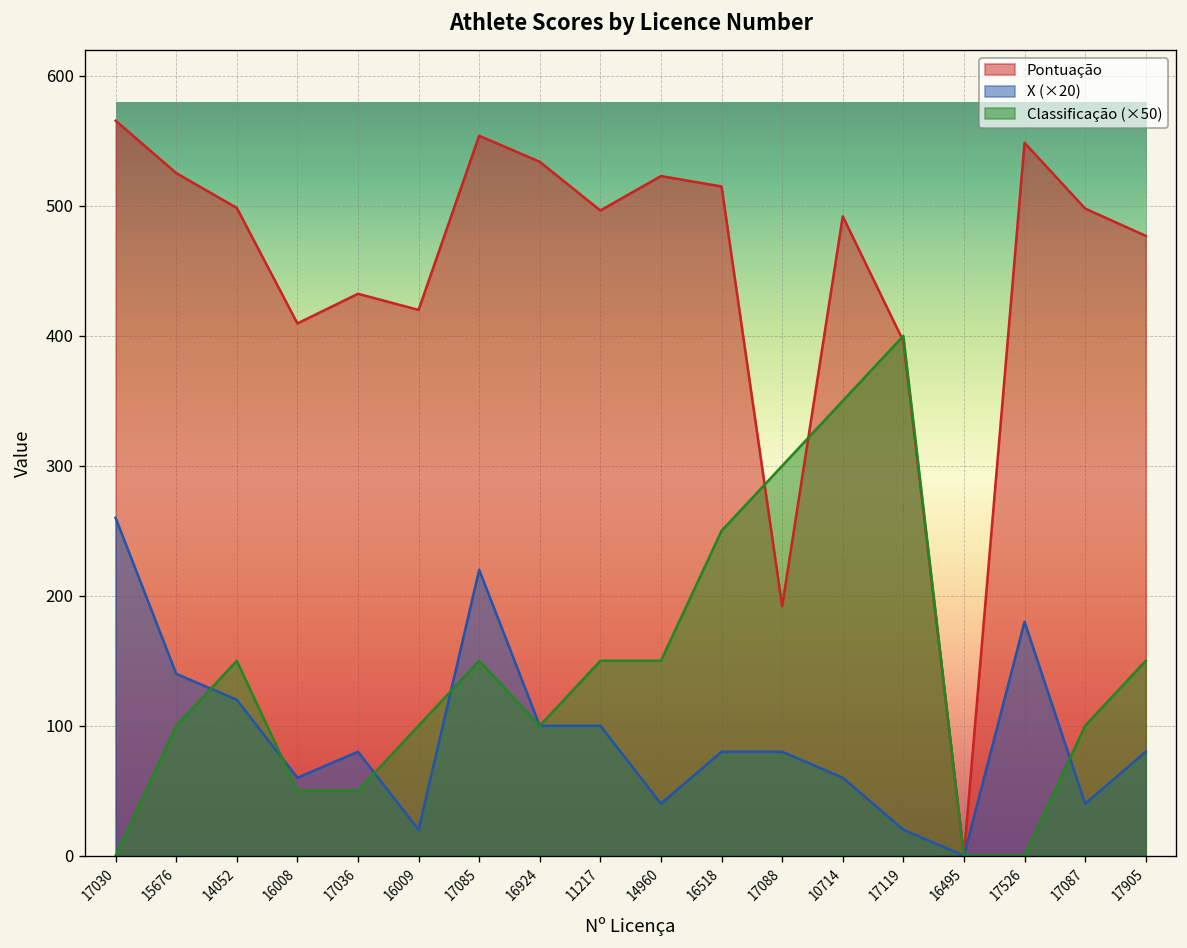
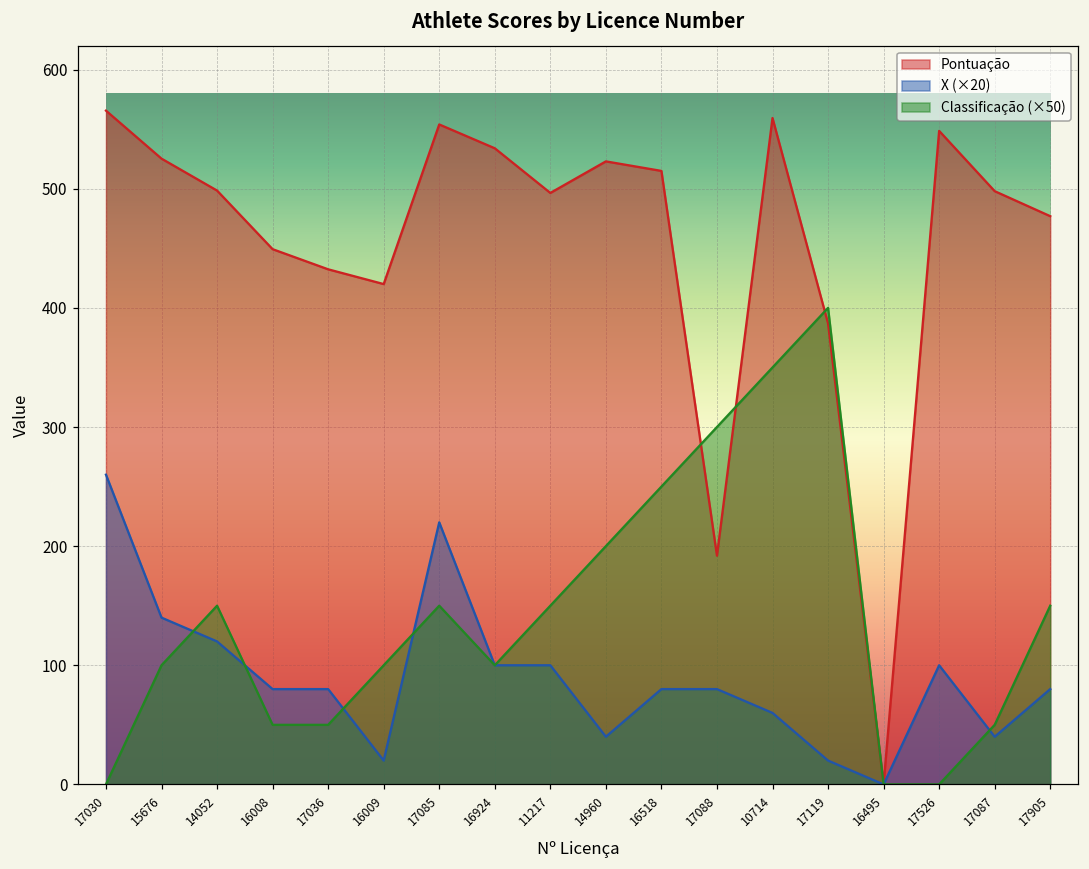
  {
    "Pontuação": {
      "17030": 566,
      "15676": 525,
      "14052": 499,
-     "16008": 410,
+     "16008": 449,
      "17036": 432,
      "16009": 420,
      "17085": 554,
      "16924": 534,
      "11217": 497,
      "14960": 523,
      "16518": 515,
      "17088": 192,
-     "10714": 492,
-     "17119": 396,
+     "10714": 559,
+     "17119": 387,
      "17526": 549,
      "17087": 498,
      "17905": 477
    },
    "X (×20)": {
      "17030": 260,
      "15676": 140,
      "14052": 120,
-     "16008": 60,
+     "16008": 80,
      "17036": 80,
      "16009": 20,
      "17085": 220,
      "11217": 100,
      "14960": 40,
      "16518": 80,
      "17088": 80,
      "10714": 60,
      "17119": 20,
-     "17526": 180,
+     "17526": 100,
      "17087": 40,
      "17905": 80
    },
    "Classificação (×50)": {
      "17030": 0,
      "15676": 100,
      "14052": 150,
      "16008": 50,
      "17036": 50,
      "16009": 100,
      "17085": 150,
      "11217": 150,
-     "14960": 150,
+     "14960": 200,
      "16518": 250,
      "17088": 300,
      "10714": 350,
      "17119": 400,
      "17526": 0,
-     "17087": 100,
+     "17087": 50,
      "17905": 150
    }
  }
